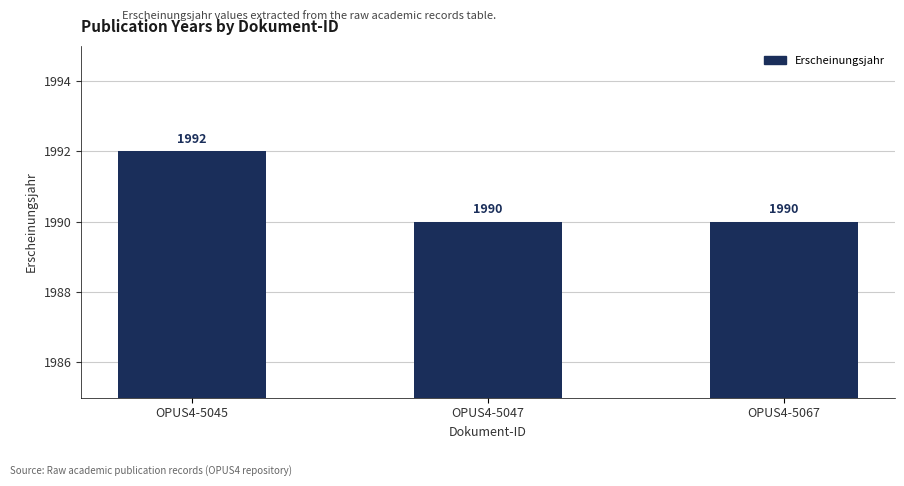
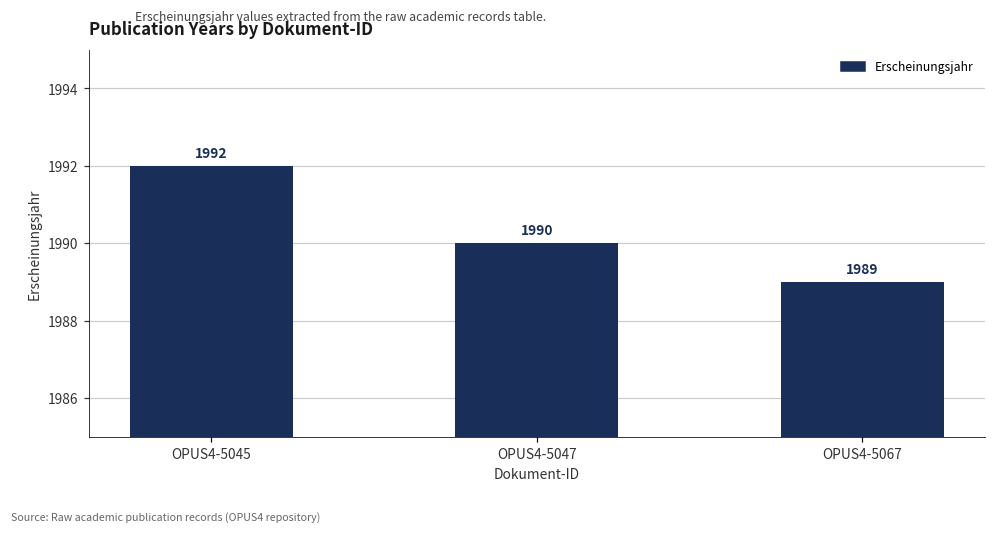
  {
    "OPUS4-5045": 1992,
    "OPUS4-5047": 1990,
-   "OPUS4-5067": 1990
+   "OPUS4-5067": 1989
  }
